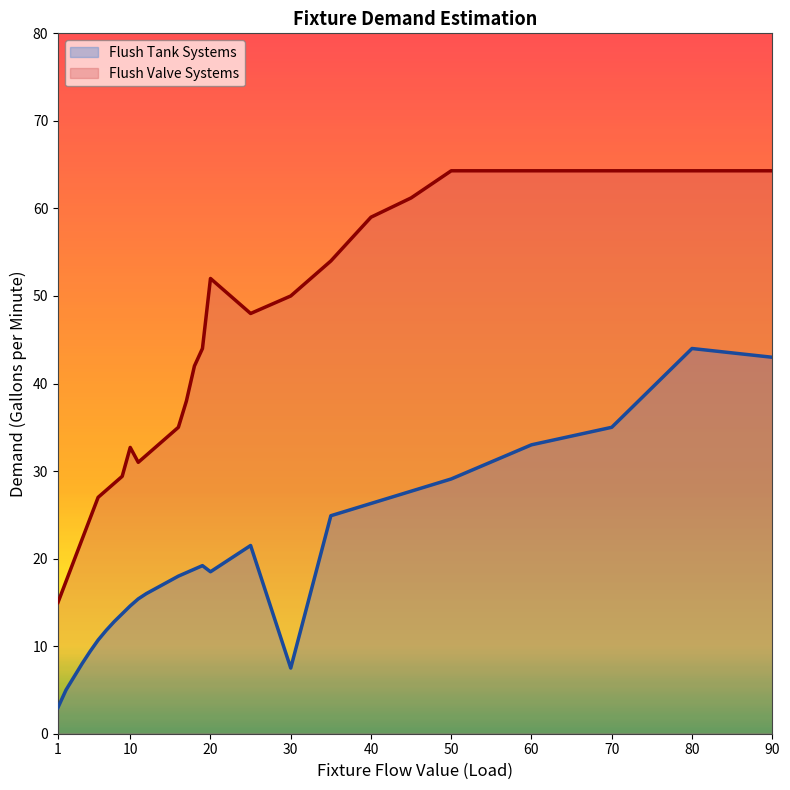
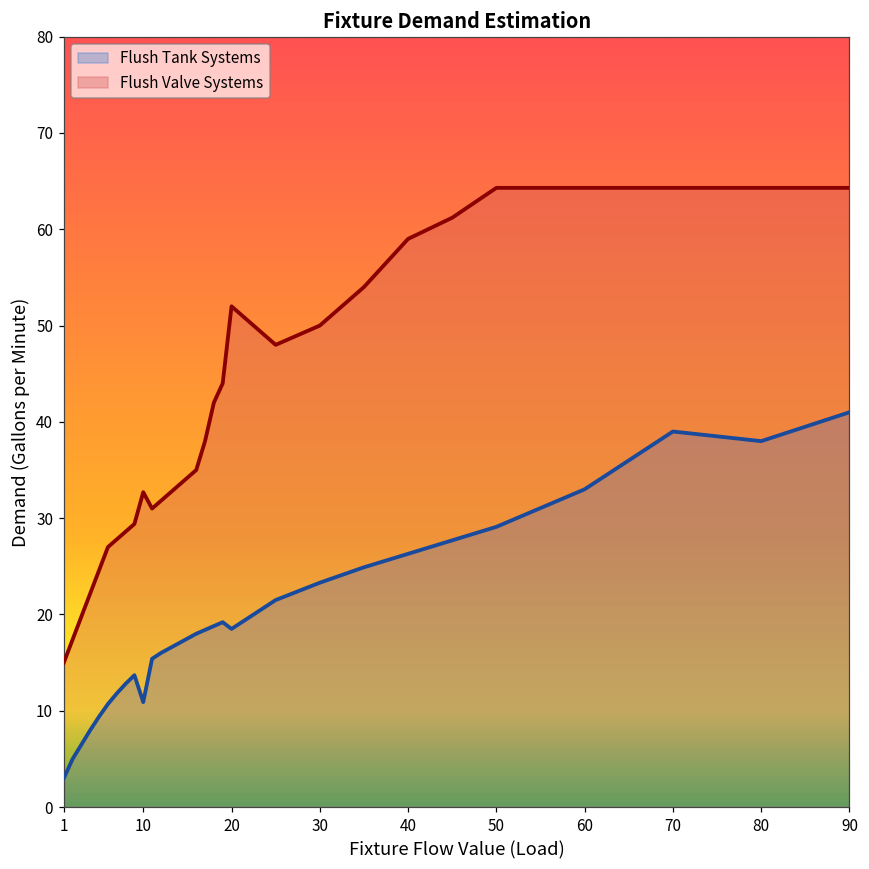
  {
    "Flush Tank Systems": {
      "1": 3,
-     "10": 15,
+     "10": 11,
      "20": 19,
-     "30": 8,
+     "30": 23,
      "40": 26,
      "50": 29,
      "60": 33,
-     "70": 35,
-     "80": 44,
-     "90": 43
+     "70": 39,
+     "80": 38,
+     "90": 41
    },
    "Flush Valve Systems": {
      "1": 15,
      "10": 33,
      "20": 52,
      "30": 50,
      "40": 59,
      "50": 64,
      "60": 64,
      "70": 64,
      "80": 64,
      "90": 64
    }
  }
